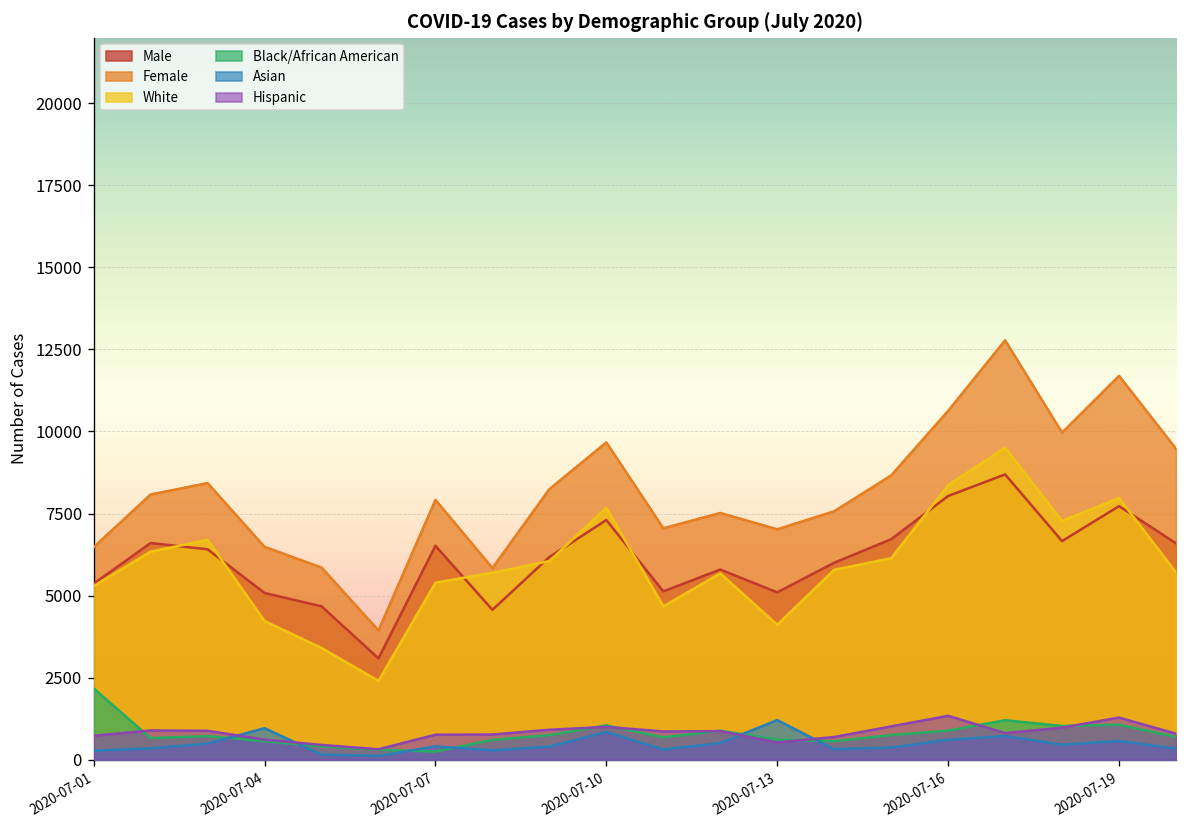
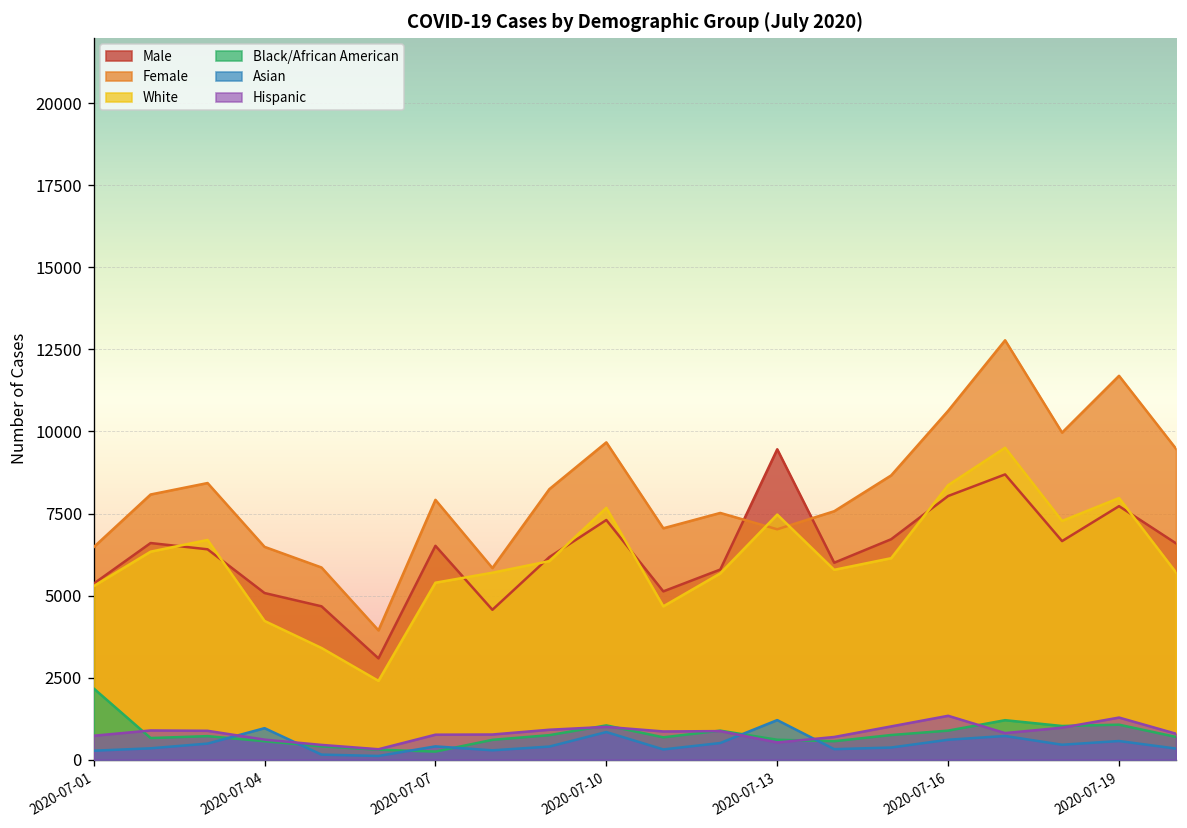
  {
    "Male": {
      "2020-07-04": 5100,
      "2020-07-07": 6500,
      "2020-07-10": 7300,
-     "2020-07-13": 5100,
+     "2020-07-13": 9500,
      "2020-07-16": 8000,
      "2020-07-19": 7700
    },
    "Female": {
      "2020-07-01": 6500,
      "2020-07-04": 6500,
      "2020-07-07": 7900,
      "2020-07-10": 9700,
      "2020-07-13": 7000,
      "2020-07-16": 10600,
      "2020-07-19": 11700
    },
    "White": {
      "2020-07-04": 4200,
      "2020-07-07": 5400,
      "2020-07-10": 7700,
-     "2020-07-13": 4100,
+     "2020-07-13": 7500,
      "2020-07-16": 8400,
      "2020-07-19": 8000
    },
    "Black/African American": {
      "2020-07-01": 2200,
      "2020-07-07": 200,
      "2020-07-16": 900,
      "2020-07-19": 1100
    },
    "Asian": {
      "2020-07-01": 300,
      "2020-07-04": 1000,
      "2020-07-07": 400,
      "2020-07-10": 800,
      "2020-07-13": 1200,
      "2020-07-16": 600,
      "2020-07-19": 600
    },
    "Hispanic": {
      "2020-07-01": 700,
      "2020-07-07": 800,
      "2020-07-16": 1300,
      "2020-07-19": 1300
    }
  }
